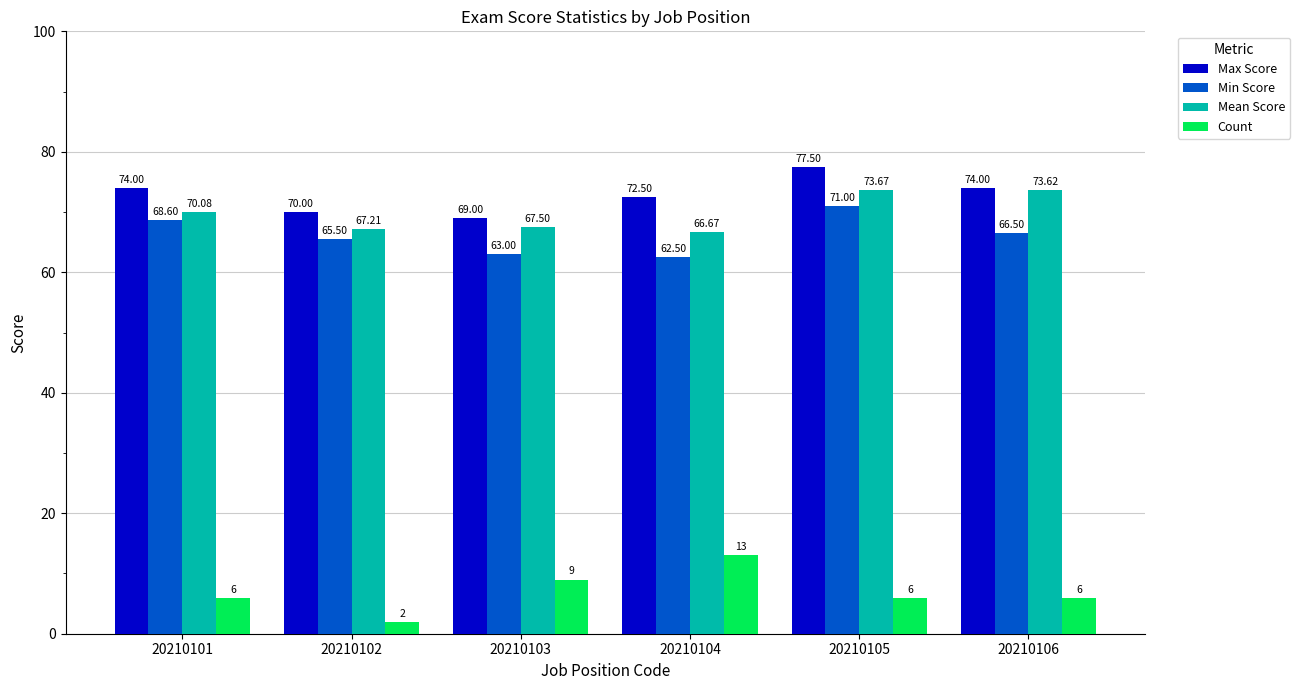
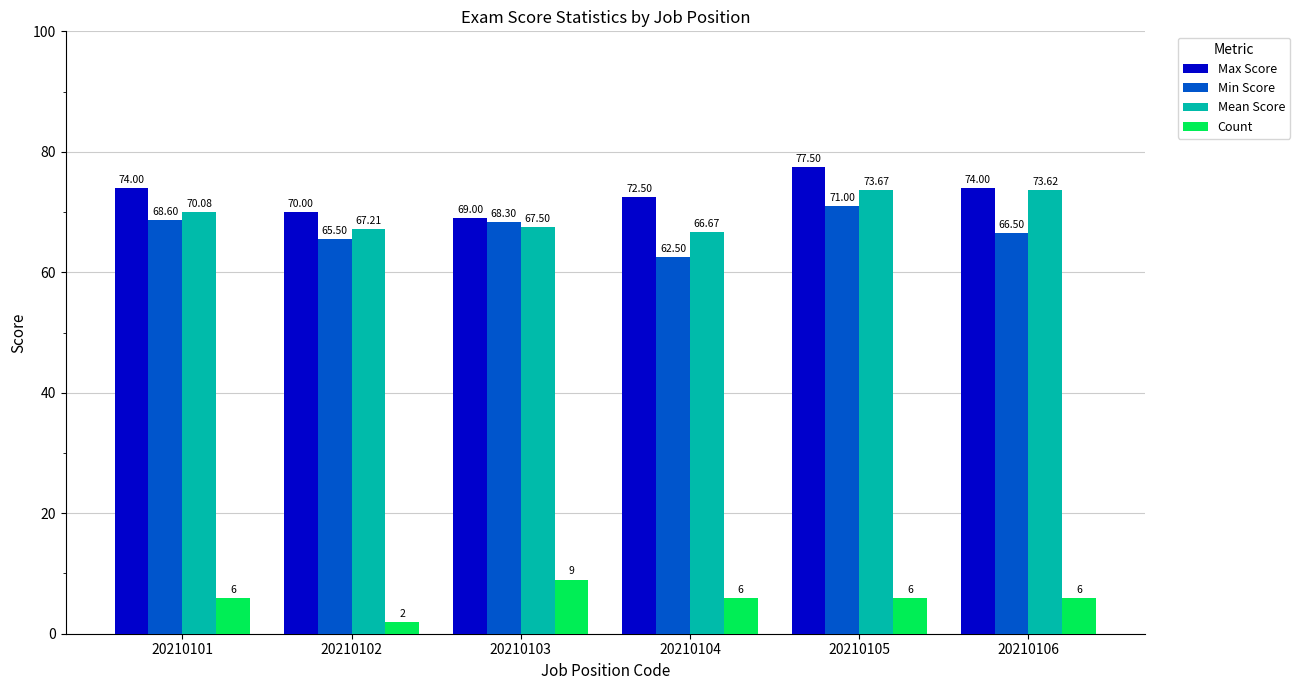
  {
    "Max Score": {
      "20210101": 74.00,
      "20210102": 70.00,
      "20210103": 69.00,
      "20210104": 72.50,
      "20210105": 77.50,
      "20210106": 74.00
    },
    "Min Score": {
      "20210101": 68.60,
      "20210102": 65.50,
-     "20210103": 63.00,
+     "20210103": 68.30,
      "20210104": 62.50,
      "20210105": 71.00,
      "20210106": 66.50
    },
    "Mean Score": {
      "20210101": 70.08,
      "20210102": 67.21,
      "20210103": 67.50,
      "20210104": 66.67,
      "20210105": 73.67,
      "20210106": 73.62
    },
    "Count": {
      "20210101": 6,
      "20210102": 2,
      "20210103": 9,
-     "20210104": 13,
+     "20210104": 6,
      "20210105": 6,
      "20210106": 6
    }
  }
